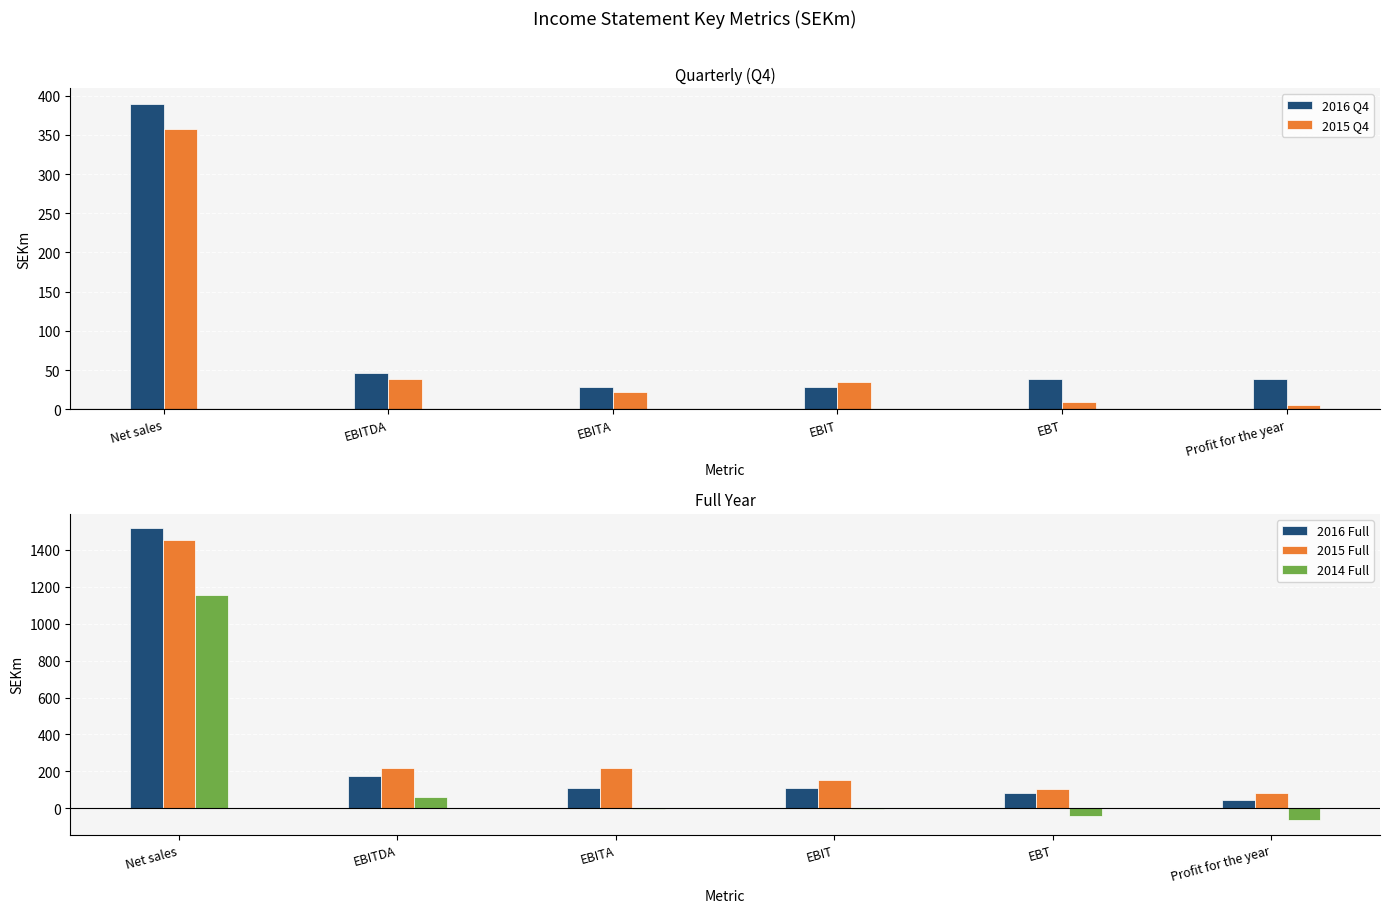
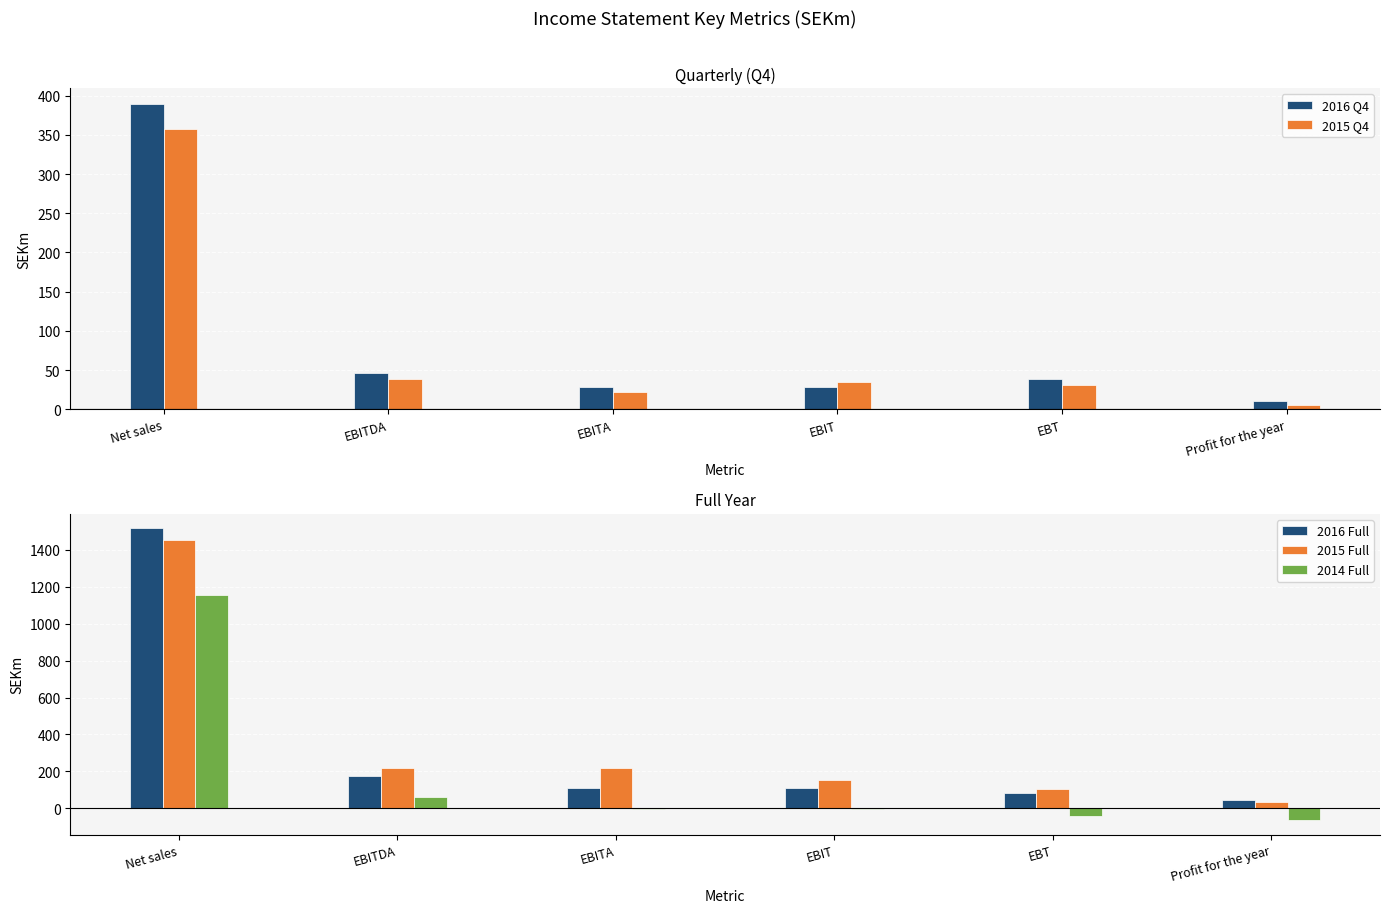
  {
    "Quarterly (Q4)": {
      "2016 Q4": {
        "Net sales": 390,
        "EBITDA": 50,
        "EBITA": 30,
        "EBIT": 30,
        "EBT": 40,
-       "Profit for the year": 40
+       "Profit for the year": 10
      },
      "2015 Q4": {
        "Net sales": 360,
        "EBITDA": 40,
        "EBITA": 20,
        "EBIT": 40,
-       "EBT": 10,
+       "EBT": 30,
        "Profit for the year": 10
      }
    },
    "Full Year": {
      "2016 Full": {
        "Net sales": 1520,
        "EBITDA": 170,
        "EBITA": 110,
        "EBIT": 110,
        "EBT": 80,
        "Profit for the year": 50
      },
      "2015 Full": {
        "Net sales": 1450,
        "EBITDA": 220,
        "EBITA": 220,
        "EBIT": 150,
        "EBT": 110,
-       "Profit for the year": 80
+       "Profit for the year": 30
      },
      "2014 Full": {
        "Net sales": 1160,
        "EBITDA": 60,
        "EBT": -40,
        "Profit for the year": -60
      }
    }
  }
